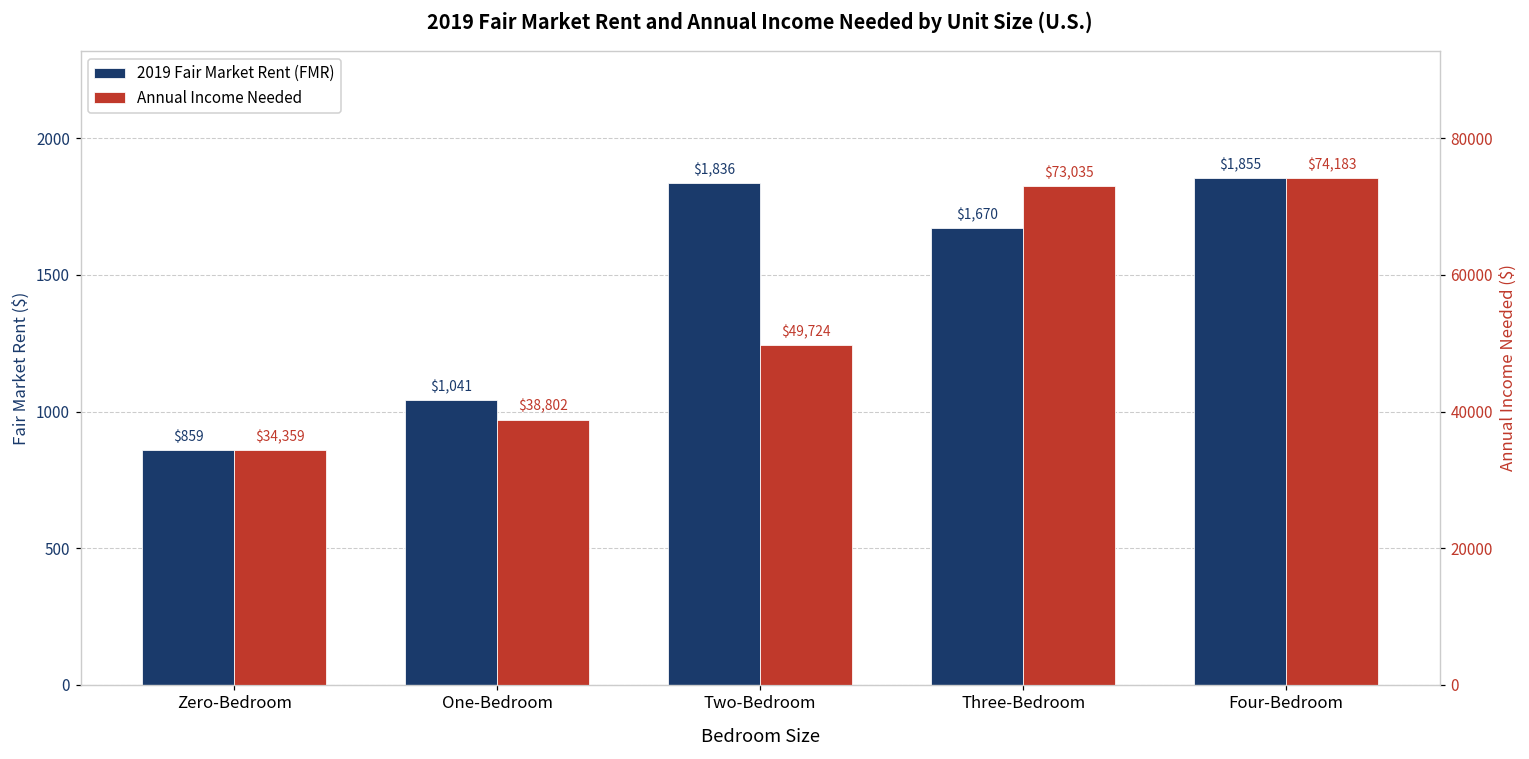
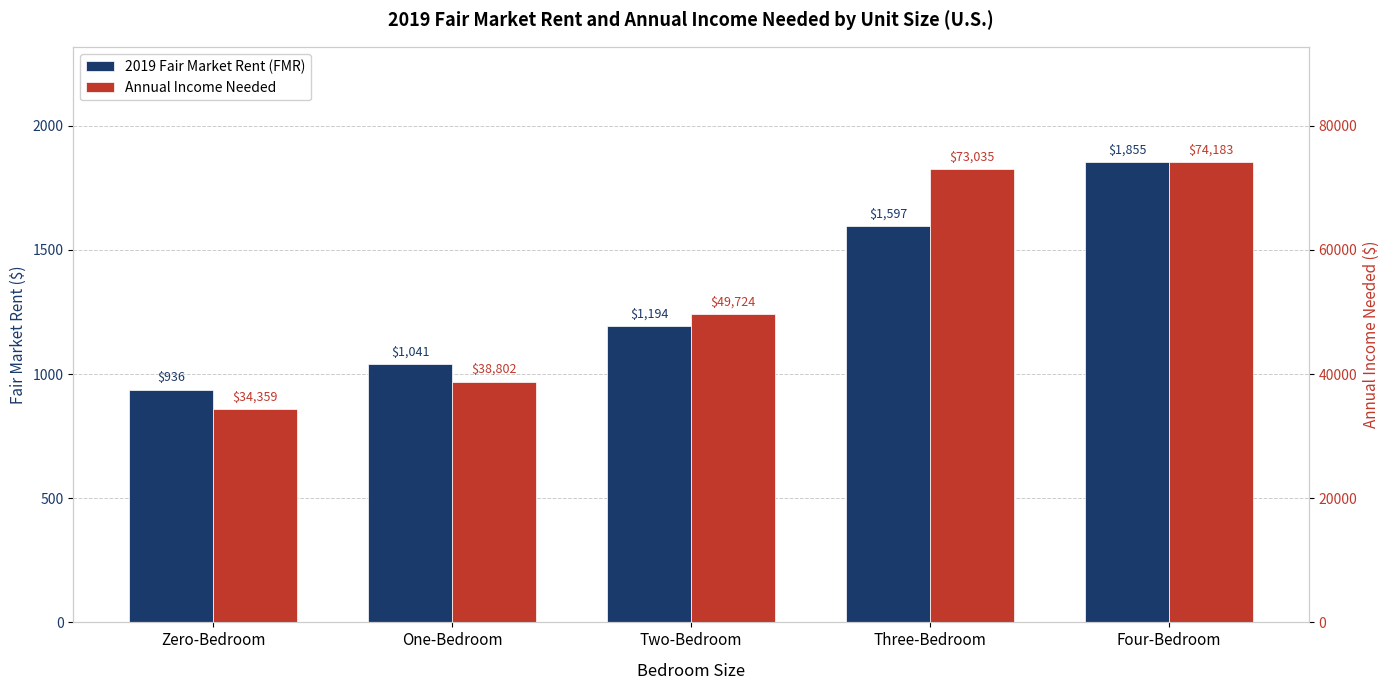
  {
    "2019 Fair Market Rent (FMR)": {
-     "Zero-Bedroom": "$859",
+     "Zero-Bedroom": "$936",
      "One-Bedroom": "$1,041",
-     "Two-Bedroom": "$1,836",
-     "Three-Bedroom": "$1,670",
+     "Two-Bedroom": "$1,194",
+     "Three-Bedroom": "$1,597",
      "Four-Bedroom": "$1,855"
    },
    "Annual Income Needed": {
      "Zero-Bedroom": "$34,359",
      "One-Bedroom": "$38,802",
      "Two-Bedroom": "$49,724",
      "Three-Bedroom": "$73,035",
      "Four-Bedroom": "$74,183"
    }
  }
